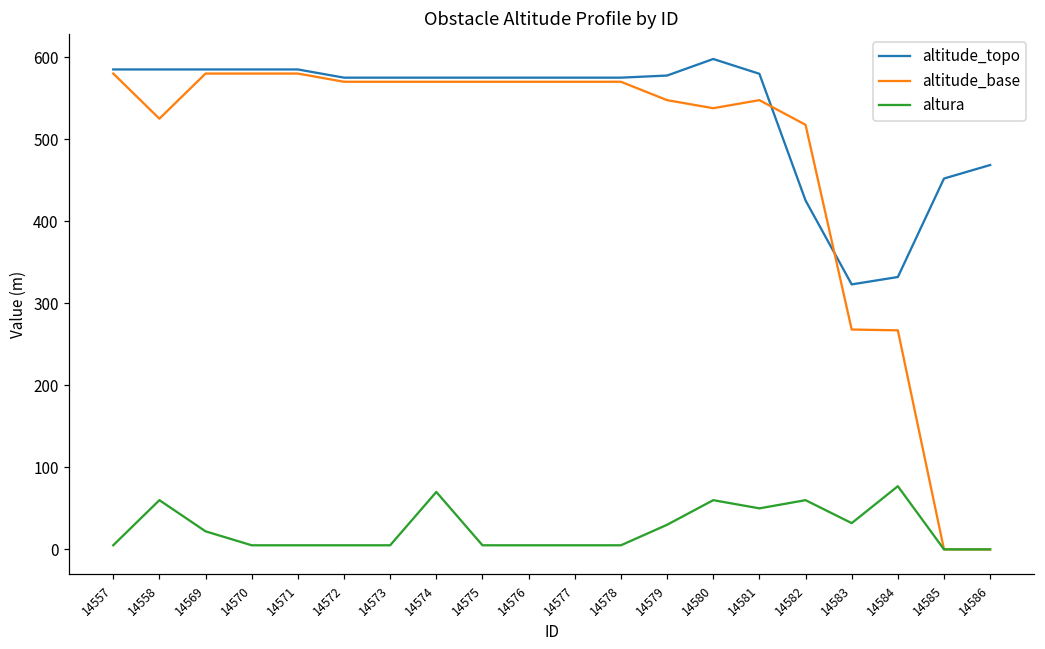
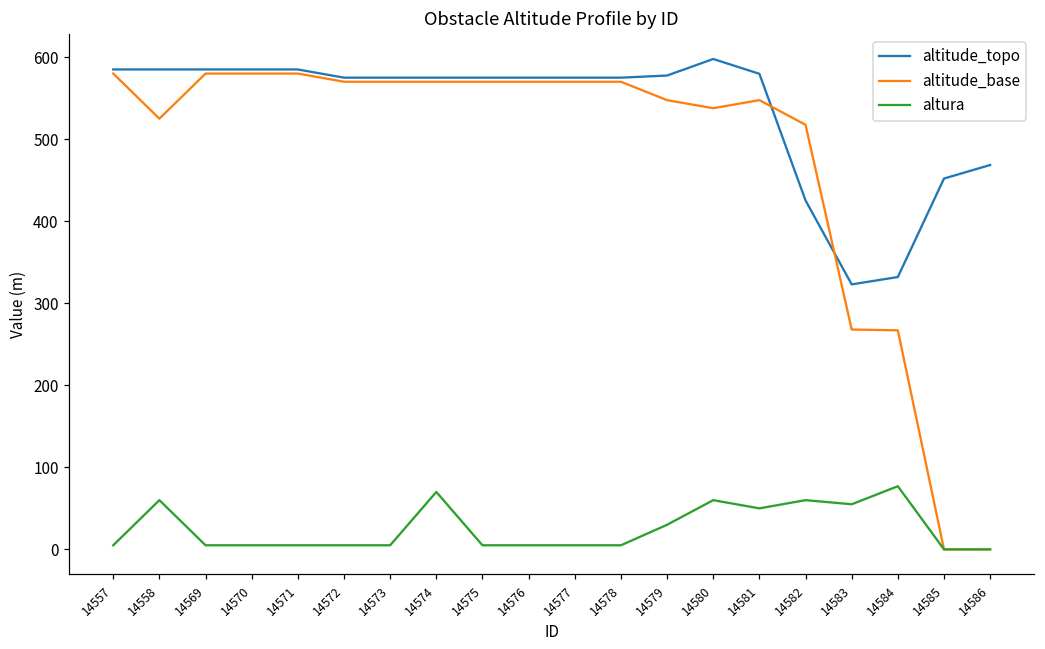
  {
    "altitude_topo": {
      "14557": 590,
      "14558": 590,
      "14569": 590,
      "14570": 590,
      "14571": 590,
      "14572": 580,
      "14573": 580,
      "14574": 580,
      "14575": 580,
      "14576": 580,
      "14577": 580,
      "14578": 580,
      "14579": 580,
      "14580": 600,
      "14581": 580,
      "14582": 430,
      "14583": 320,
      "14584": 330,
      "14585": 450,
      "14586": 470
    },
    "altitude_base": {
      "14557": 580,
      "14558": 530,
      "14569": 580,
      "14570": 580,
      "14571": 580,
      "14572": 570,
      "14573": 570,
      "14574": 570,
      "14575": 570,
      "14576": 570,
      "14577": 570,
      "14578": 570,
      "14579": 550,
      "14580": 540,
      "14581": 550,
      "14582": 520,
      "14583": 270,
      "14584": 270
    },
    "altura": {
      "14557": 10,
      "14558": 60,
-     "14569": 20,
+     "14569": 10,
      "14570": 10,
      "14571": 10,
      "14572": 10,
      "14573": 10,
      "14574": 70,
      "14575": 10,
      "14576": 10,
      "14577": 10,
      "14578": 10,
      "14579": 30,
      "14580": 60,
      "14581": 50,
      "14582": 60,
-     "14583": 30,
+     "14583": 60,
      "14584": 80
    }
  }
